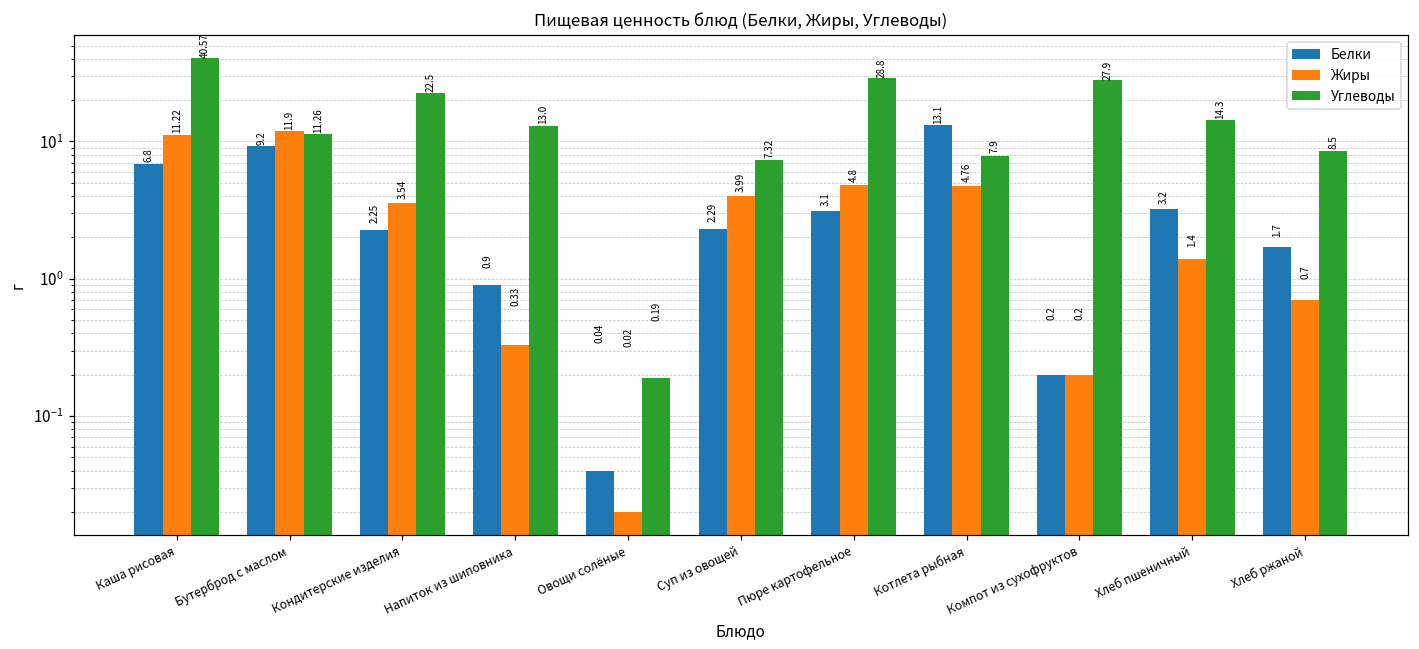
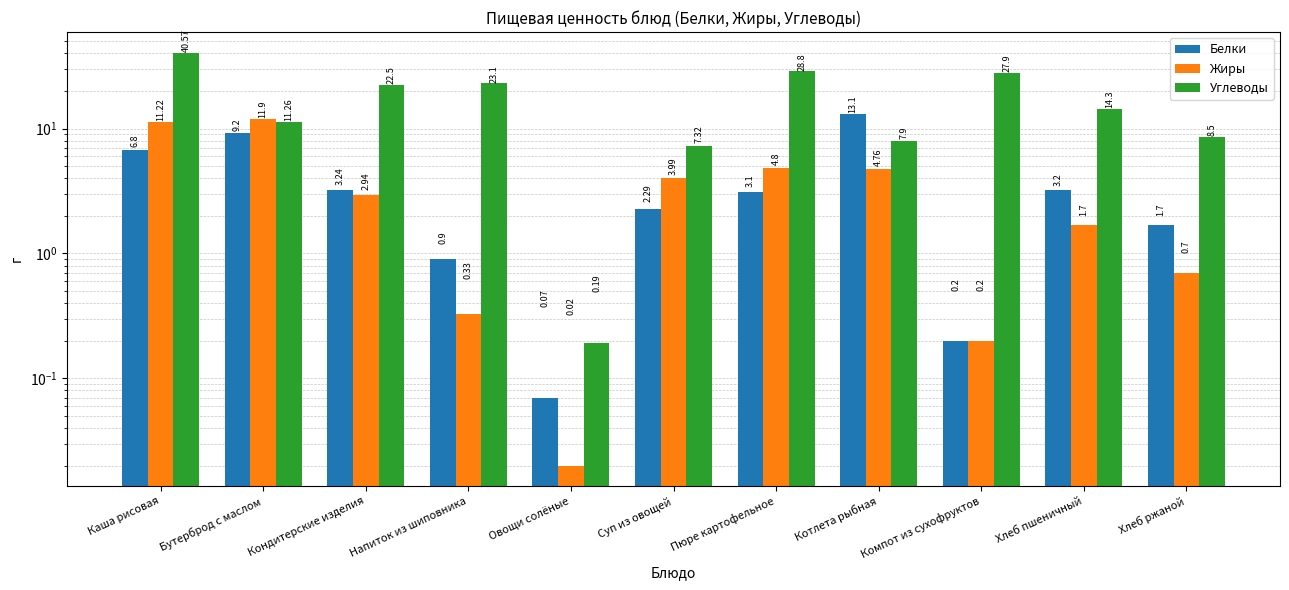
  {
    "Белки": {
      "Каша рисовая": 6.8,
      "Бутерброд с маслом": 9.2,
-     "Кондитерские изделия": 2.25,
+     "Кондитерские изделия": 3.24,
      "Напиток из шиповника": 0.9,
-     "Овощи солёные": 0.04,
+     "Овощи солёные": 0.07,
      "Суп из овощей": 2.29,
      "Пюре картофельное": 3.1,
      "Котлета рыбная": 13.1,
      "Хлеб пшеничный": 3.2,
      "Хлеб ржаной": 1.7
    },
    "Жиры": {
      "Каша рисовая": 11.22,
      "Бутерброд с маслом": 11.9,
-     "Кондитерские изделия": 3.54,
+     "Кондитерские изделия": 2.94,
      "Суп из овощей": 3.99,
      "Пюре картофельное": 4.8,
      "Котлета рыбная": 4.76,
-     "Хлеб пшеничный": 1.4,
+     "Хлеб пшеничный": 1.7,
      "Хлеб ржаной": 0.7
    },
    "Углеводы": {
      "Каша рисовая": 40.57,
      "Бутерброд с маслом": 11.26,
      "Кондитерские изделия": 22.5,
-     "Напиток из шиповника": 13.0,
+     "Напиток из шиповника": 23.1,
      "Суп из овощей": 7.32,
      "Пюре картофельное": 28.8,
      "Котлета рыбная": 7.9,
      "Компот из сухофруктов": 27.9,
      "Хлеб пшеничный": 14.3,
      "Хлеб ржаной": 8.5
    }
  }
